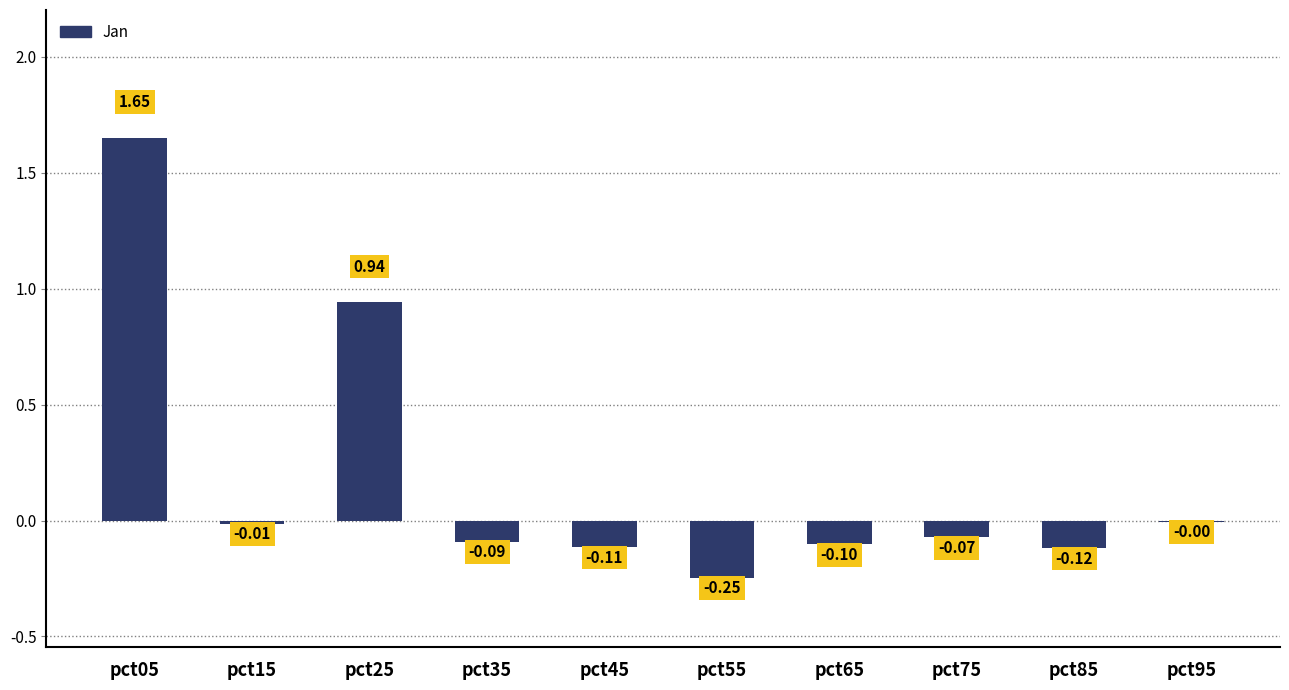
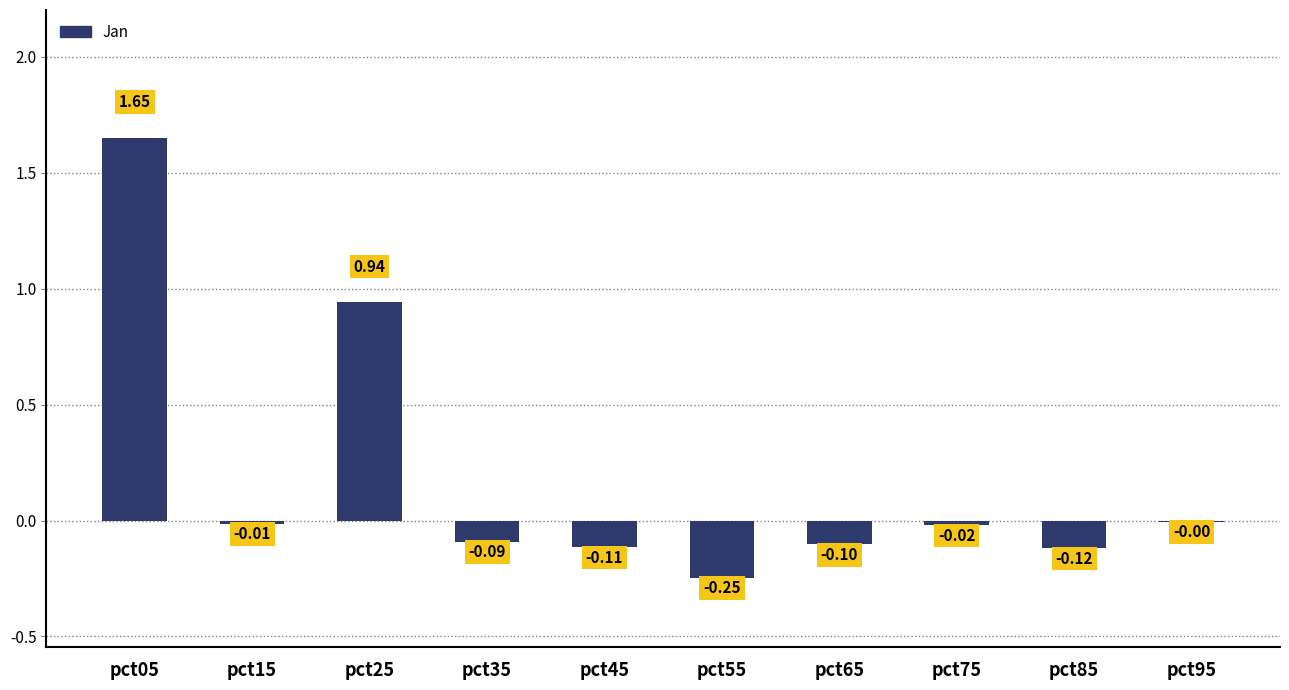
  {
-   "pct75": -0.07
+   "pct75": -0.02
  }
